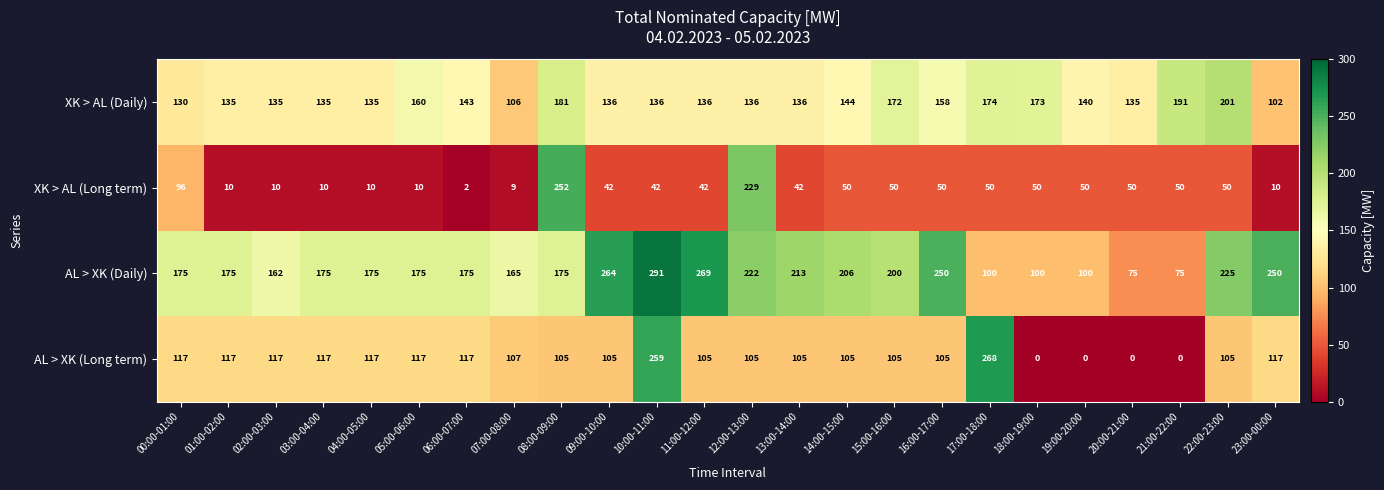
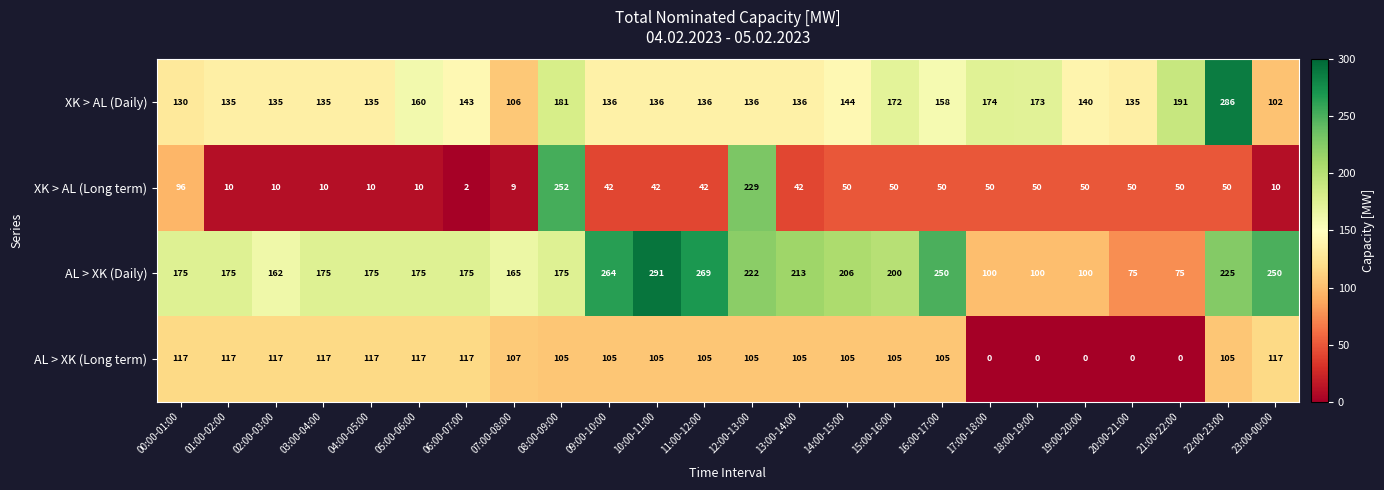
  {
    "XK > AL (Daily)": {
      "00:00-01:00": 130,
      "01:00-02:00": 135,
      "02:00-03:00": 135,
      "03:00-04:00": 135,
      "04:00-05:00": 135,
      "05:00-06:00": 160,
      "06:00-07:00": 143,
      "07:00-08:00": 106,
      "08:00-09:00": 181,
      "09:00-10:00": 136,
      "10:00-11:00": 136,
      "11:00-12:00": 136,
      "12:00-13:00": 136,
      "13:00-14:00": 136,
      "14:00-15:00": 144,
      "15:00-16:00": 172,
      "16:00-17:00": 158,
      "17:00-18:00": 174,
      "18:00-19:00": 173,
      "19:00-20:00": 140,
      "20:00-21:00": 135,
      "21:00-22:00": 191,
-     "22:00-23:00": 201,
+     "22:00-23:00": 286,
      "23:00-00:00": 102
    },
    "XK > AL (Long term)": {
      "00:00-01:00": 96,
      "01:00-02:00": 10,
      "02:00-03:00": 10,
      "03:00-04:00": 10,
      "04:00-05:00": 10,
      "05:00-06:00": 10,
      "06:00-07:00": 2,
      "07:00-08:00": 9,
      "08:00-09:00": 252,
      "09:00-10:00": 42,
      "10:00-11:00": 42,
      "11:00-12:00": 42,
      "12:00-13:00": 229,
      "13:00-14:00": 42,
      "14:00-15:00": 50,
      "15:00-16:00": 50,
      "16:00-17:00": 50,
      "17:00-18:00": 50,
      "18:00-19:00": 50,
      "19:00-20:00": 50,
      "20:00-21:00": 50,
      "21:00-22:00": 50,
      "22:00-23:00": 50,
      "23:00-00:00": 10
    },
    "AL > XK (Daily)": {
      "00:00-01:00": 175,
      "01:00-02:00": 175,
      "02:00-03:00": 162,
      "03:00-04:00": 175,
      "04:00-05:00": 175,
      "05:00-06:00": 175,
      "06:00-07:00": 175,
      "07:00-08:00": 165,
      "08:00-09:00": 175,
      "09:00-10:00": 264,
      "10:00-11:00": 291,
      "11:00-12:00": 269,
      "12:00-13:00": 222,
      "13:00-14:00": 213,
      "14:00-15:00": 206,
      "15:00-16:00": 200,
      "16:00-17:00": 250,
      "17:00-18:00": 100,
      "18:00-19:00": 100,
      "19:00-20:00": 100,
      "20:00-21:00": 75,
      "21:00-22:00": 75,
      "22:00-23:00": 225,
      "23:00-00:00": 250
    },
    "AL > XK (Long term)": {
      "00:00-01:00": 117,
      "01:00-02:00": 117,
      "02:00-03:00": 117,
      "03:00-04:00": 117,
      "04:00-05:00": 117,
      "05:00-06:00": 117,
      "06:00-07:00": 117,
      "07:00-08:00": 107,
      "08:00-09:00": 105,
      "09:00-10:00": 105,
-     "10:00-11:00": 259,
+     "10:00-11:00": 105,
      "11:00-12:00": 105,
      "12:00-13:00": 105,
      "13:00-14:00": 105,
      "14:00-15:00": 105,
      "15:00-16:00": 105,
      "16:00-17:00": 105,
-     "17:00-18:00": 268,
+     "17:00-18:00": 0,
      "18:00-19:00": 0,
      "19:00-20:00": 0,
      "20:00-21:00": 0,
      "21:00-22:00": 0,
      "22:00-23:00": 105,
      "23:00-00:00": 117
    }
  }
